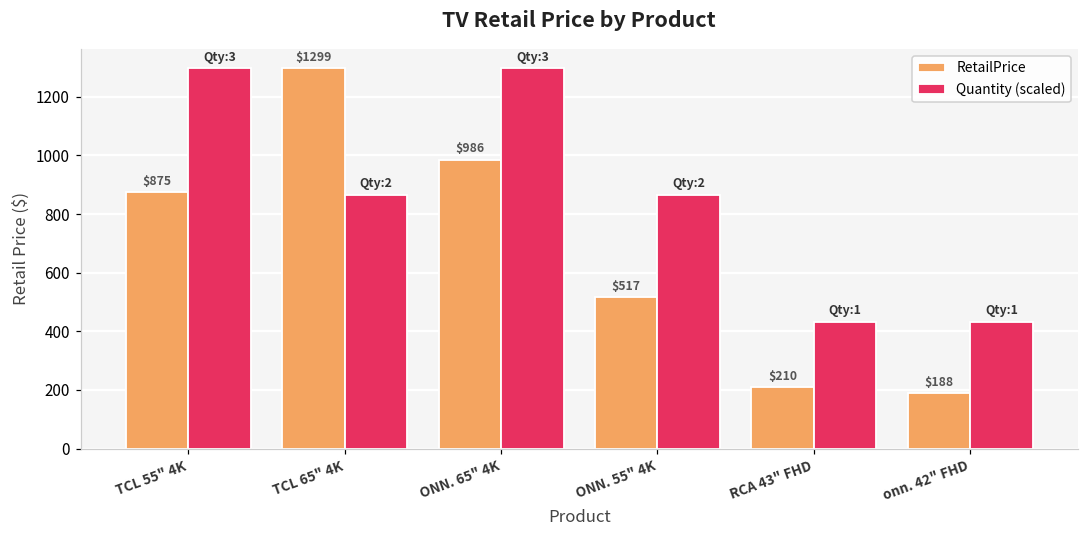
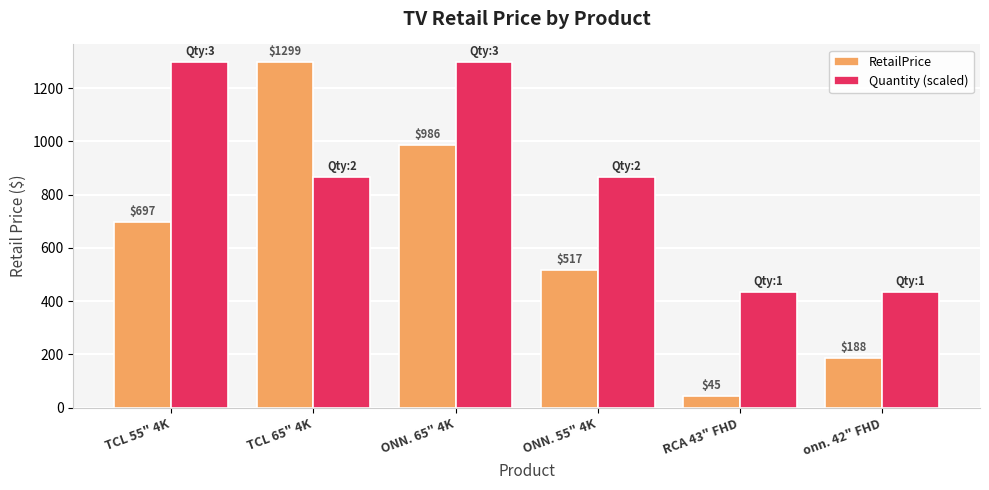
  {
    "RetailPrice": {
-     "TCL 55\" 4K": "$875",
+     "TCL 55\" 4K": "$697",
      "TCL 65\" 4K": "$1299",
      "ONN. 65\" 4K": "$986",
      "ONN. 55\" 4K": "$517",
-     "RCA 43\" FHD": "$210",
+     "RCA 43\" FHD": "$45",
      "onn. 42\" FHD": "$188"
    }
  }
